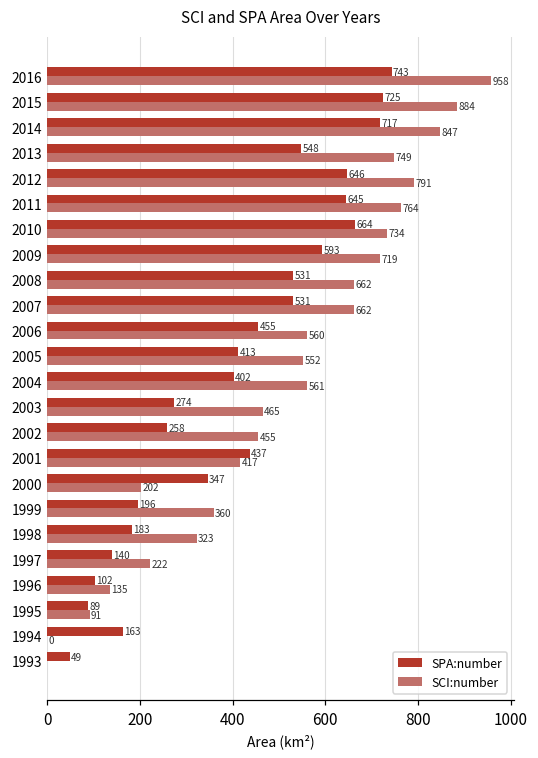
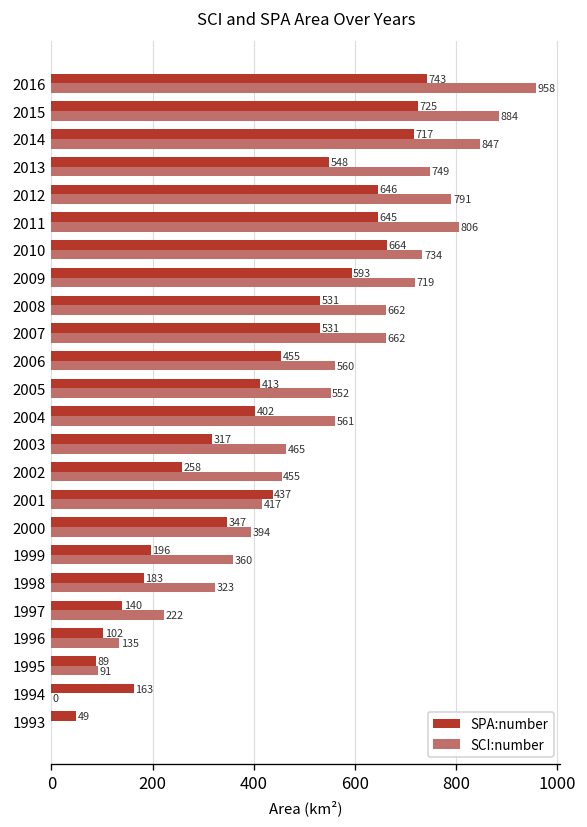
  {
    "SPA:number": {
      "2016": 743,
      "2015": 725,
      "2014": 717,
      "2013": 548,
      "2012": 646,
      "2011": 645,
      "2010": 664,
      "2009": 593,
      "2008": 531,
      "2007": 531,
      "2006": 455,
      "2005": 413,
      "2004": 402,
-     "2003": 274,
+     "2003": 317,
      "2002": 258,
      "2001": 437,
      "2000": 347,
      "1999": 196,
      "1998": 183,
      "1997": 140,
      "1996": 102,
      "1995": 89,
      "1994": 163,
      "1993": 49
    },
    "SCI:number": {
      "2016": 958,
      "2015": 884,
      "2014": 847,
      "2013": 749,
      "2012": 791,
-     "2011": 764,
+     "2011": 806,
      "2010": 734,
      "2009": 719,
      "2008": 662,
      "2007": 662,
      "2006": 560,
      "2005": 552,
      "2004": 561,
      "2003": 465,
      "2002": 455,
      "2001": 417,
-     "2000": 202,
+     "2000": 394,
      "1999": 360,
      "1998": 323,
      "1997": 222,
      "1996": 135,
      "1995": 91,
      "1994": 0
    }
  }
